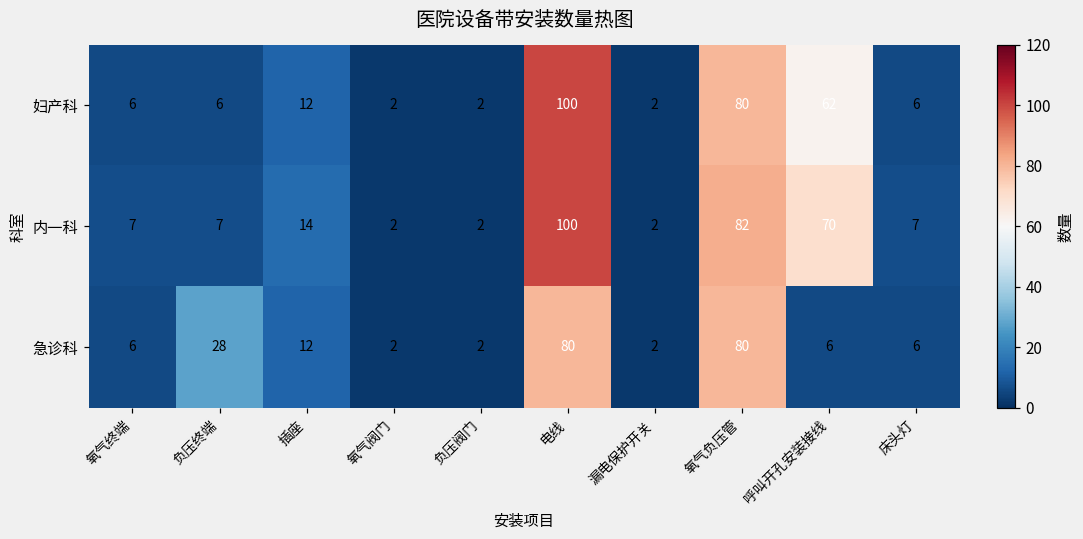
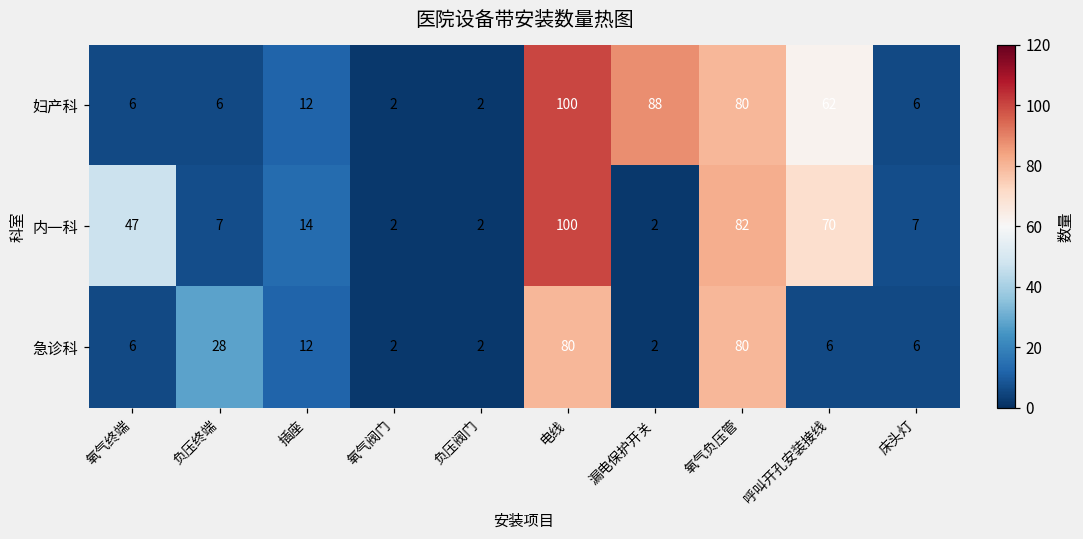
  {
    "妇产科": {
      "氧气终端": 6,
      "负压终端": 6,
      "插座": 12,
      "氧气阀门": 2,
      "负压阀门": 2,
      "电线": 100,
-     "漏电保护开关": 2,
+     "漏电保护开关": 88,
      "氧气负压管": 80,
      "床头灯": 6
    },
    "内一科": {
-     "氧气终端": 7,
+     "氧气终端": 47,
      "负压终端": 7,
      "插座": 14,
      "氧气阀门": 2,
      "负压阀门": 2,
      "电线": 100,
      "漏电保护开关": 2,
      "氧气负压管": 82,
      "呼叫开孔安装接线": 70,
      "床头灯": 7
    },
    "急诊科": {
      "氧气终端": 6,
      "负压终端": 28,
      "插座": 12,
      "氧气阀门": 2,
      "负压阀门": 2,
      "电线": 80,
      "漏电保护开关": 2,
      "氧气负压管": 80,
      "呼叫开孔安装接线": 6,
      "床头灯": 6
    }
  }
